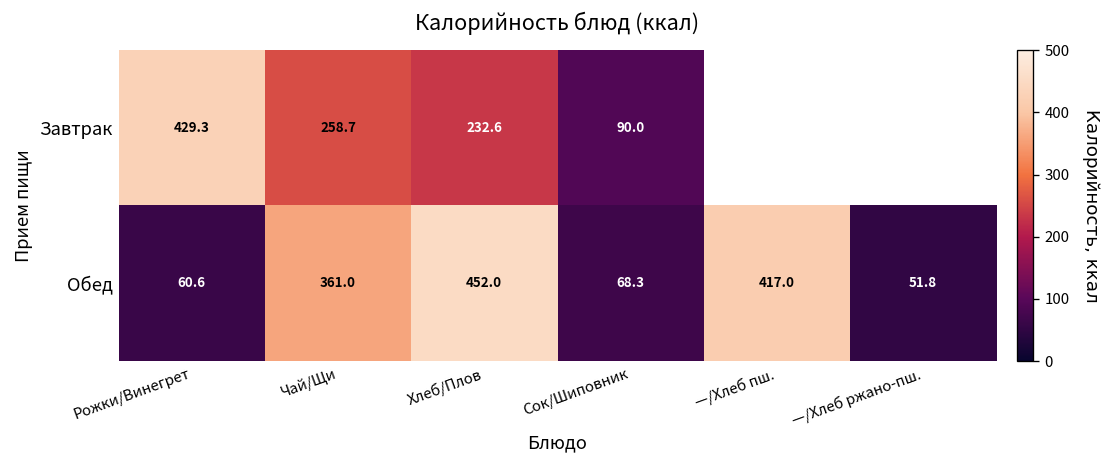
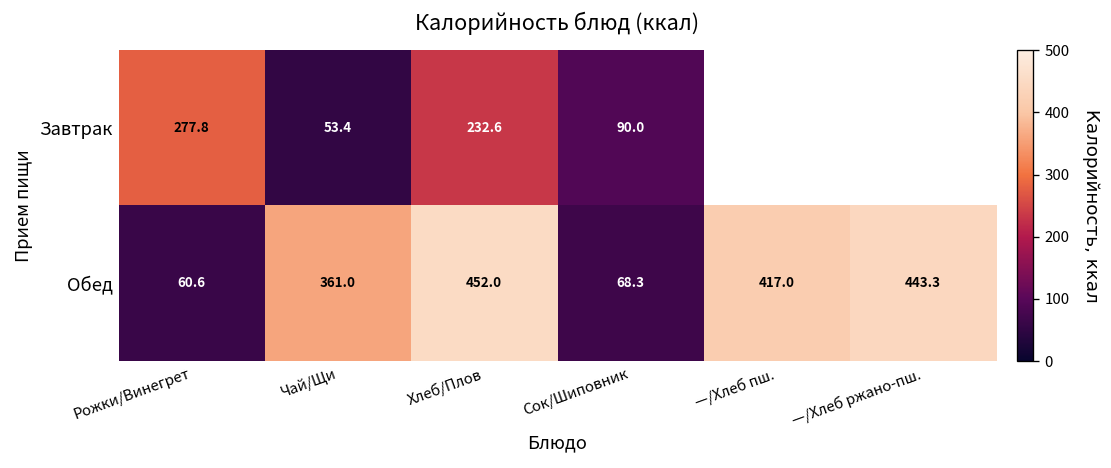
  {
    "Завтрак": {
-     "Рожки/Винегрет": 429.3,
-     "Чай/Щи": 258.7,
+     "Рожки/Винегрет": 277.8,
+     "Чай/Щи": 53.4,
      "Хлеб/Плов": 232.6,
      "Сок/Шиповник": 90.0
    },
    "Обед": {
      "Рожки/Винегрет": 60.6,
      "Чай/Щи": 361.0,
      "Хлеб/Плов": 452.0,
      "Сок/Шиповник": 68.3,
      "—/Хлеб пш.": 417.0,
-     "—/Хлеб ржано-пш.": 51.8
+     "—/Хлеб ржано-пш.": 443.3
    }
  }
